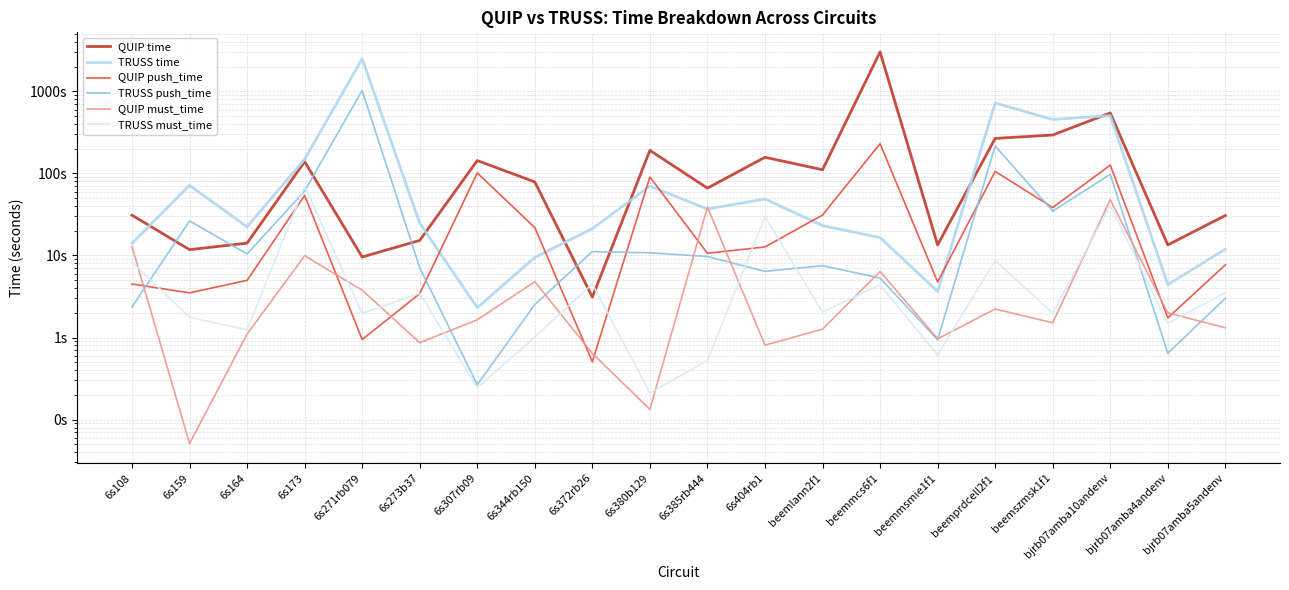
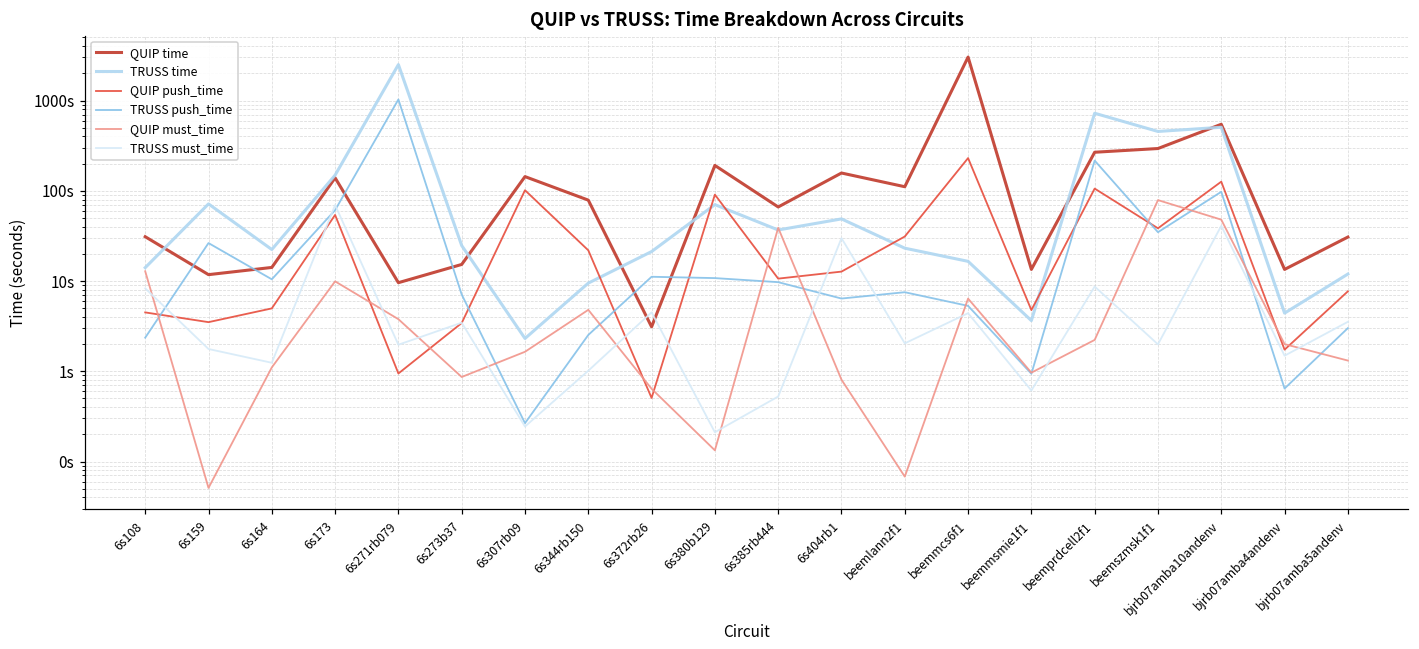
  {
    "QUIP must_time": {
      "6s108": "13s",
      "6s159": "0.05s",
      "6s164": "1.1s",
      "6s173": "10s",
      "6s271rb079": "4s",
      "6s273b37": "0.9s",
      "6s307rb09": "1.6s",
      "6s344rb150": "5s",
      "6s372rb26": "0.6s",
      "6s380b129": "0.13s",
      "6s404rb1": "0.8s",
-     "beemlann2f1": "1.3s",
+     "beemlann2f1": "0.07s",
      "beemmcs6f1": "6s",
      "beemprdcell2f1": "2.2s",
-     "beemszmsk1f1": "1.5s",
+     "beemszmsk1f1": "80s",
      "bjrb07amba10andenv": "50s",
      "bjrb07amba4andenv": "2.0s",
      "bjrb07amba5andenv": "1.3s"
    }
  }
